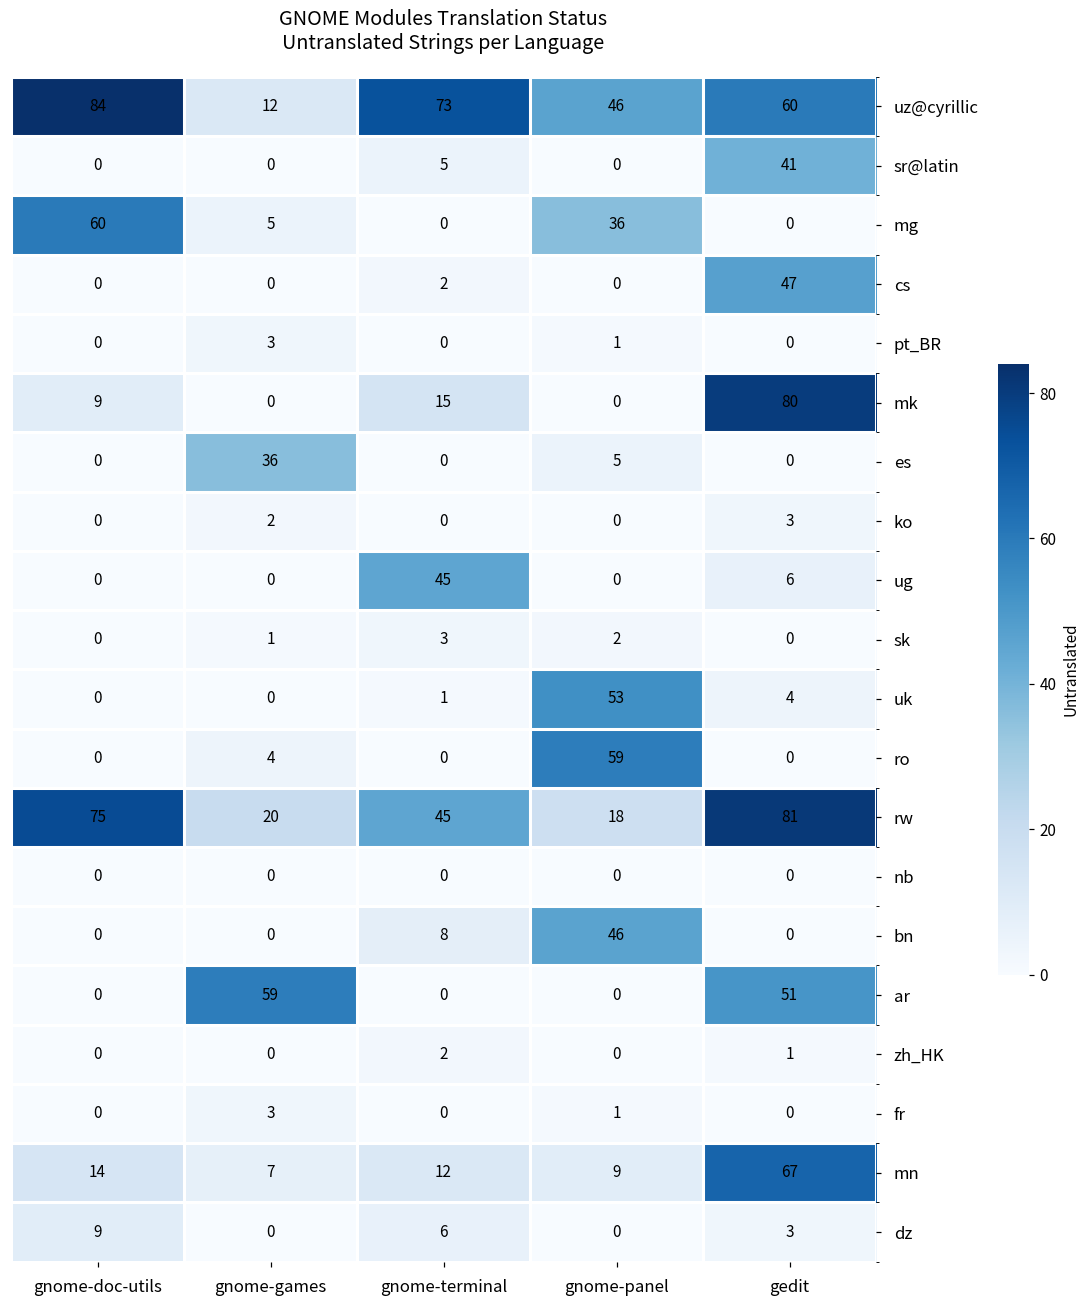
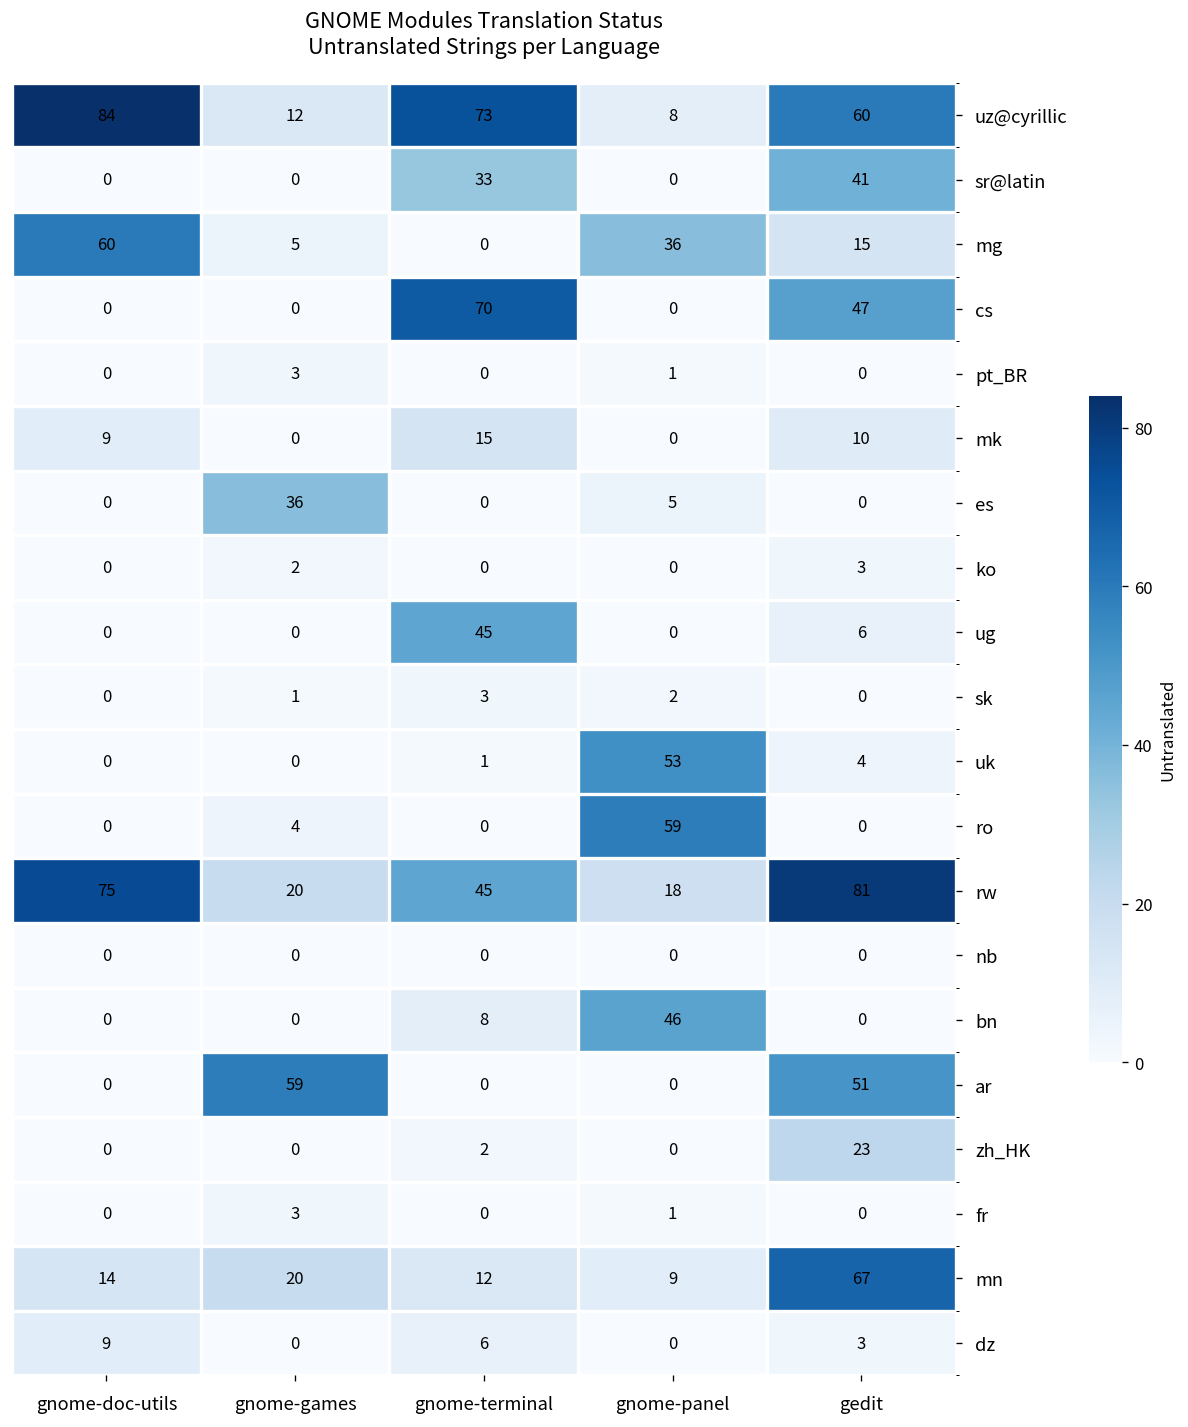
  {
    "uz@cyrillic": {
      "gnome-doc-utils": 84,
      "gnome-games": 12,
      "gnome-terminal": 73,
-     "gnome-panel": 46,
+     "gnome-panel": 8,
      "gedit": 60
    },
    "sr@latin": {
      "gnome-doc-utils": 0,
      "gnome-games": 0,
-     "gnome-terminal": 5,
+     "gnome-terminal": 33,
      "gnome-panel": 0,
      "gedit": 41
    },
    "mg": {
      "gnome-doc-utils": 60,
      "gnome-games": 5,
      "gnome-terminal": 0,
      "gnome-panel": 36,
-     "gedit": 0
+     "gedit": 15
    },
    "cs": {
      "gnome-doc-utils": 0,
      "gnome-games": 0,
-     "gnome-terminal": 2,
+     "gnome-terminal": 70,
      "gnome-panel": 0,
      "gedit": 47
    },
    "pt_BR": {
      "gnome-doc-utils": 0,
      "gnome-games": 3,
      "gnome-terminal": 0,
      "gnome-panel": 1,
      "gedit": 0
    },
    "mk": {
      "gnome-doc-utils": 9,
      "gnome-games": 0,
      "gnome-terminal": 15,
      "gnome-panel": 0,
-     "gedit": 80
+     "gedit": 10
    },
    "es": {
      "gnome-doc-utils": 0,
      "gnome-games": 36,
      "gnome-terminal": 0,
      "gnome-panel": 5,
      "gedit": 0
    },
    "ko": {
      "gnome-doc-utils": 0,
      "gnome-games": 2,
      "gnome-terminal": 0,
      "gnome-panel": 0,
      "gedit": 3
    },
    "ug": {
      "gnome-doc-utils": 0,
      "gnome-games": 0,
      "gnome-terminal": 45,
      "gnome-panel": 0,
      "gedit": 6
    },
    "sk": {
      "gnome-doc-utils": 0,
      "gnome-games": 1,
      "gnome-terminal": 3,
      "gnome-panel": 2,
      "gedit": 0
    },
    "uk": {
      "gnome-doc-utils": 0,
      "gnome-games": 0,
      "gnome-terminal": 1,
      "gnome-panel": 53,
      "gedit": 4
    },
    "ro": {
      "gnome-doc-utils": 0,
      "gnome-games": 4,
      "gnome-terminal": 0,
      "gnome-panel": 59,
      "gedit": 0
    },
    "rw": {
      "gnome-doc-utils": 75,
      "gnome-games": 20,
      "gnome-terminal": 45,
      "gnome-panel": 18,
      "gedit": 81
    },
    "nb": {
      "gnome-doc-utils": 0,
      "gnome-games": 0,
      "gnome-terminal": 0,
      "gnome-panel": 0,
      "gedit": 0
    },
    "bn": {
      "gnome-doc-utils": 0,
      "gnome-games": 0,
      "gnome-terminal": 8,
      "gnome-panel": 46,
      "gedit": 0
    },
    "ar": {
      "gnome-doc-utils": 0,
      "gnome-games": 59,
      "gnome-terminal": 0,
      "gnome-panel": 0,
      "gedit": 51
    },
    "zh_HK": {
      "gnome-doc-utils": 0,
      "gnome-games": 0,
      "gnome-terminal": 2,
      "gnome-panel": 0,
-     "gedit": 1
+     "gedit": 23
    },
    "fr": {
      "gnome-doc-utils": 0,
      "gnome-games": 3,
      "gnome-terminal": 0,
      "gnome-panel": 1,
      "gedit": 0
    },
    "mn": {
      "gnome-doc-utils": 14,
-     "gnome-games": 7,
+     "gnome-games": 20,
      "gnome-terminal": 12,
      "gnome-panel": 9,
      "gedit": 67
    },
    "dz": {
      "gnome-doc-utils": 9,
      "gnome-games": 0,
      "gnome-terminal": 6,
      "gnome-panel": 0,
      "gedit": 3
    }
  }
